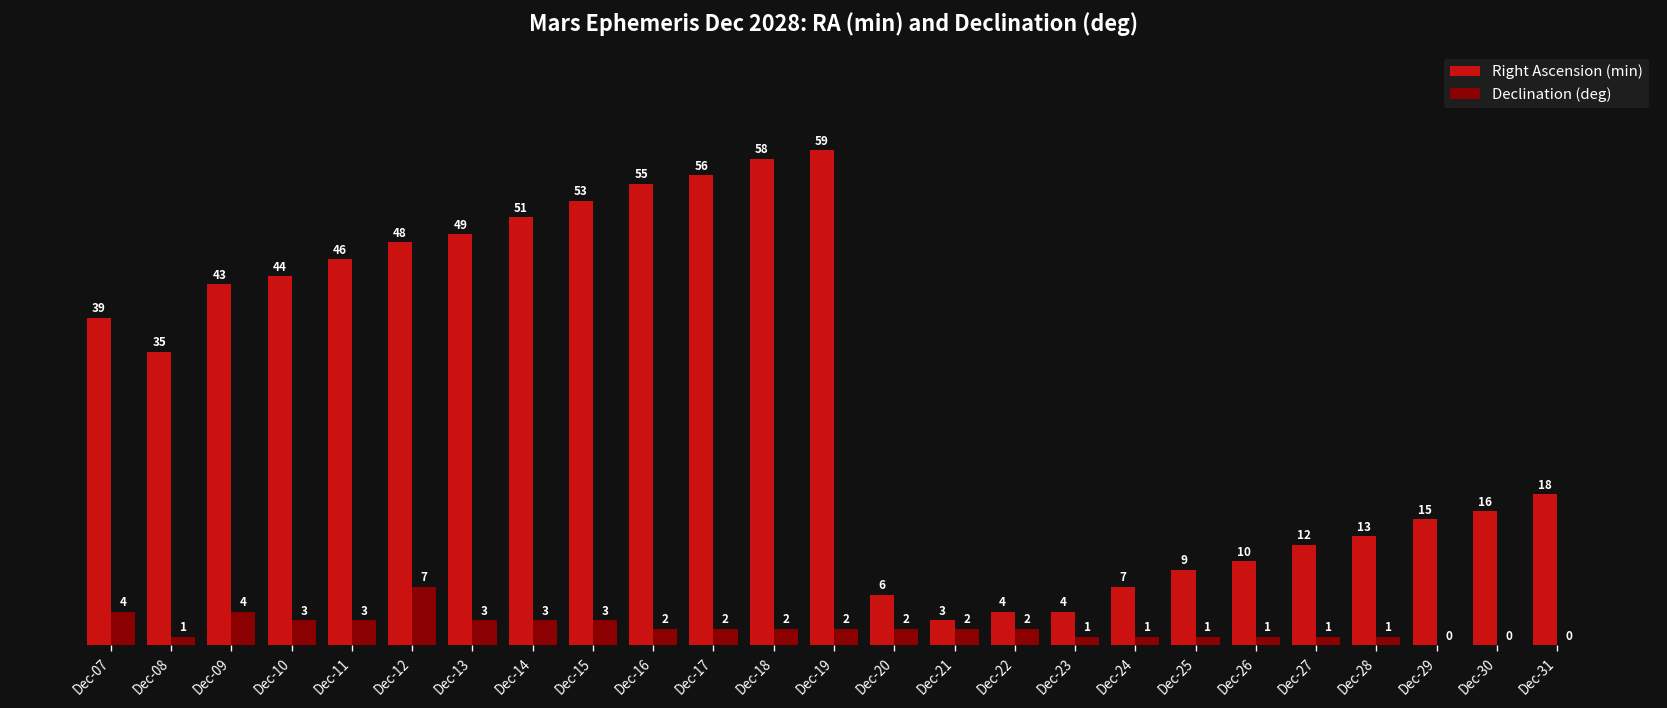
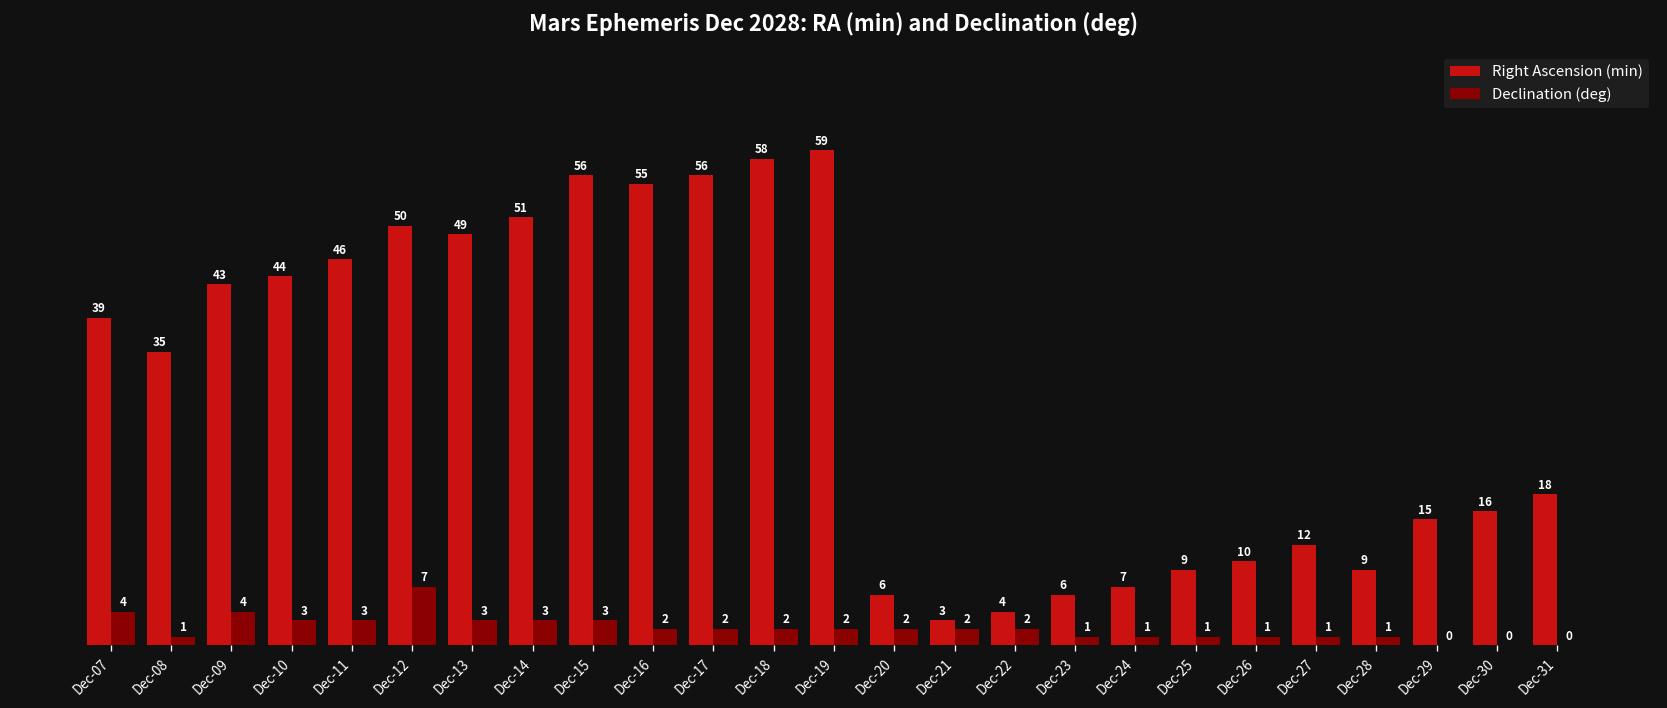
  {
    "Right Ascension (min)": {
      "Dec-07": 39,
      "Dec-08": 35,
      "Dec-09": 43,
      "Dec-10": 44,
      "Dec-11": 46,
-     "Dec-12": 48,
+     "Dec-12": 50,
      "Dec-13": 49,
      "Dec-14": 51,
-     "Dec-15": 53,
+     "Dec-15": 56,
      "Dec-16": 55,
      "Dec-17": 56,
      "Dec-18": 58,
      "Dec-19": 59,
      "Dec-20": 6,
      "Dec-21": 3,
      "Dec-22": 4,
-     "Dec-23": 4,
+     "Dec-23": 6,
      "Dec-24": 7,
      "Dec-25": 9,
      "Dec-26": 10,
      "Dec-27": 12,
-     "Dec-28": 13,
+     "Dec-28": 9,
      "Dec-29": 15,
      "Dec-30": 16,
      "Dec-31": 18
    },
    "Declination (deg)": {
      "Dec-07": 4,
      "Dec-08": 1,
      "Dec-09": 4,
      "Dec-10": 3,
      "Dec-11": 3,
      "Dec-12": 7,
      "Dec-13": 3,
      "Dec-14": 3,
      "Dec-15": 3,
      "Dec-16": 2,
      "Dec-17": 2,
      "Dec-18": 2,
      "Dec-19": 2,
      "Dec-20": 2,
      "Dec-21": 2,
      "Dec-22": 2,
      "Dec-23": 1,
      "Dec-24": 1,
      "Dec-25": 1,
      "Dec-26": 1,
      "Dec-27": 1,
      "Dec-28": 1,
      "Dec-29": 0,
      "Dec-30": 0,
      "Dec-31": 0
    }
  }
